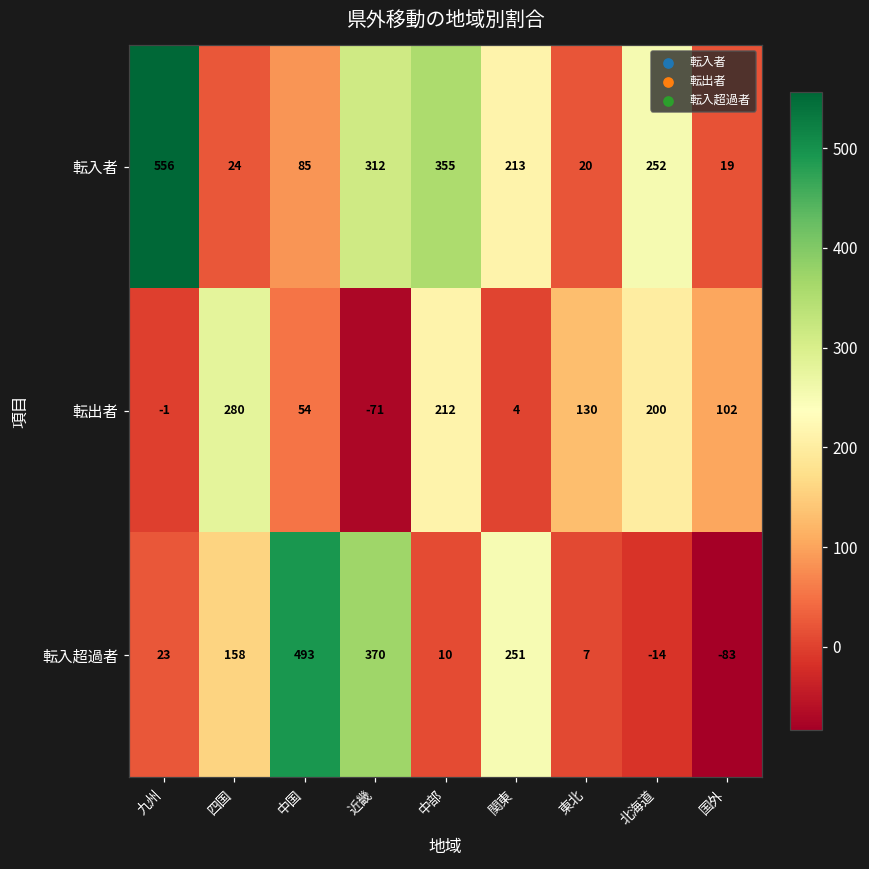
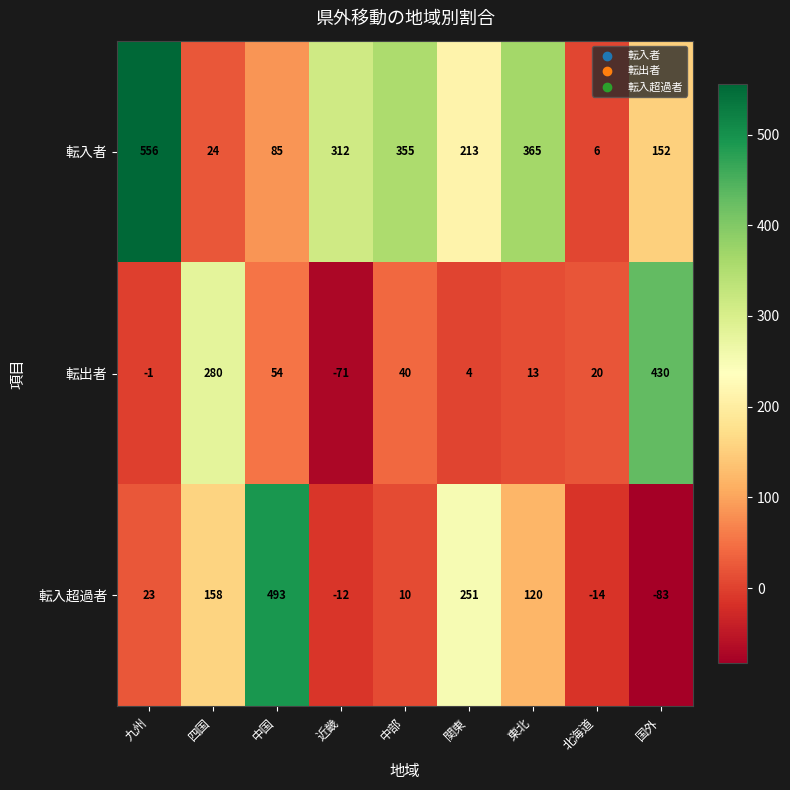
  {
    "転入者": {
      "九州": 556,
      "四国": 24,
      "中国": 85,
      "近畿": 312,
      "中部": 355,
      "関東": 213,
-     "東北": 20,
-     "北海道": 252,
-     "国外": 19
+     "東北": 365,
+     "北海道": 6,
+     "国外": 152
    },
    "転出者": {
      "九州": -1,
      "四国": 280,
      "中国": 54,
      "近畿": -71,
-     "中部": 212,
+     "中部": 40,
      "関東": 4,
-     "東北": 130,
-     "北海道": 200,
-     "国外": 102
+     "東北": 13,
+     "北海道": 20,
+     "国外": 430
    },
    "転入超過者": {
      "九州": 23,
      "四国": 158,
      "中国": 493,
-     "近畿": 370,
+     "近畿": -12,
      "中部": 10,
      "関東": 251,
-     "東北": 7,
+     "東北": 120,
      "北海道": -14,
      "国外": -83
    }
  }
